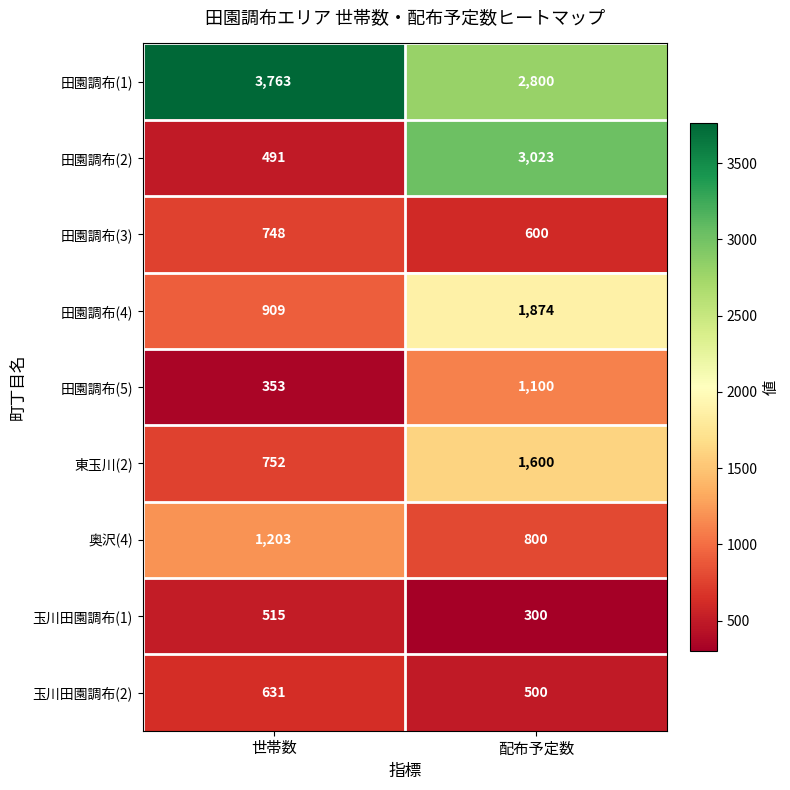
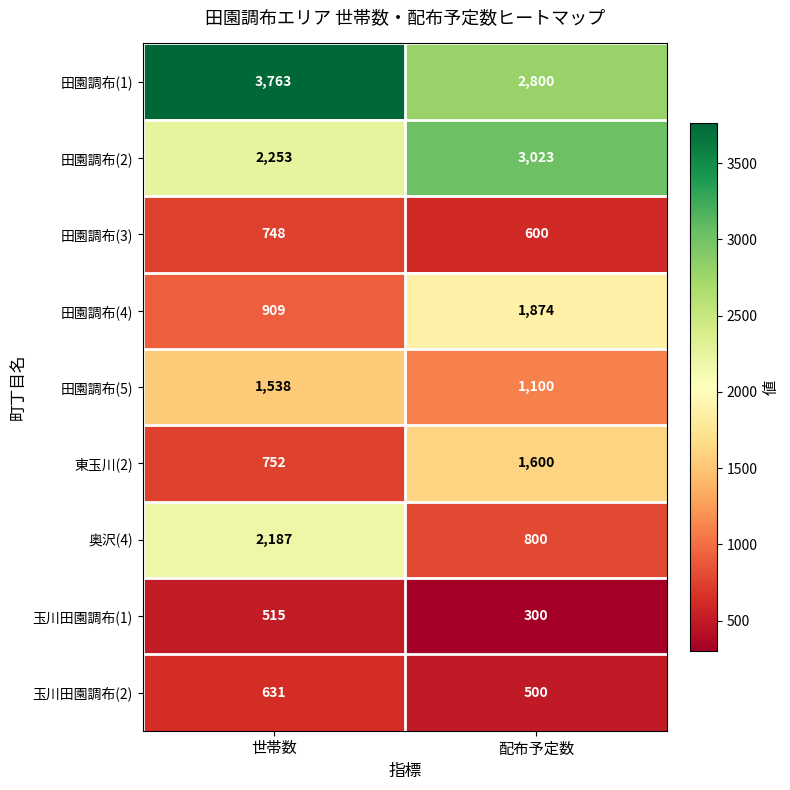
  {
    "田園調布(1)": {
      "世帯数": "3,763",
      "配布予定数": "2,800"
    },
    "田園調布(2)": {
-     "世帯数": "491",
+     "世帯数": "2,253",
      "配布予定数": "3,023"
    },
    "田園調布(3)": {
      "世帯数": "748",
      "配布予定数": "600"
    },
    "田園調布(4)": {
      "世帯数": "909",
      "配布予定数": "1,874"
    },
    "田園調布(5)": {
-     "世帯数": "353",
+     "世帯数": "1,538",
      "配布予定数": "1,100"
    },
    "東玉川(2)": {
      "世帯数": "752",
      "配布予定数": "1,600"
    },
    "奥沢(4)": {
-     "世帯数": "1,203",
+     "世帯数": "2,187",
      "配布予定数": "800"
    },
    "玉川田園調布(1)": {
      "世帯数": "515",
      "配布予定数": "300"
    },
    "玉川田園調布(2)": {
      "世帯数": "631",
      "配布予定数": "500"
    }
  }
